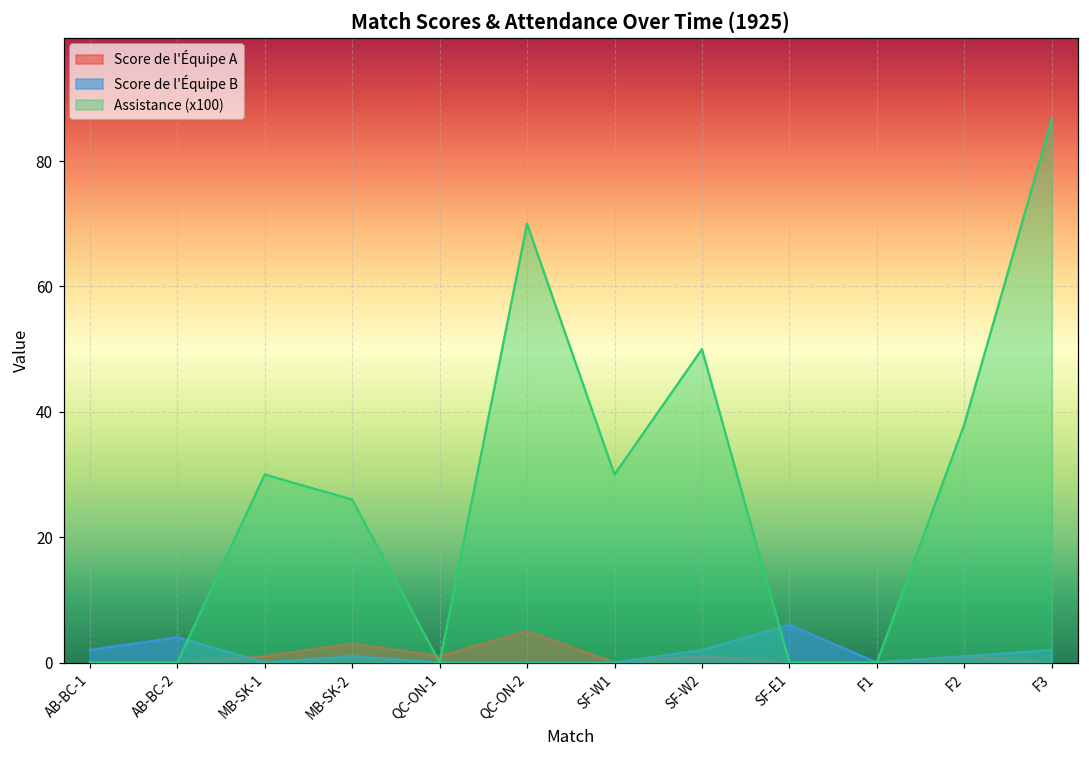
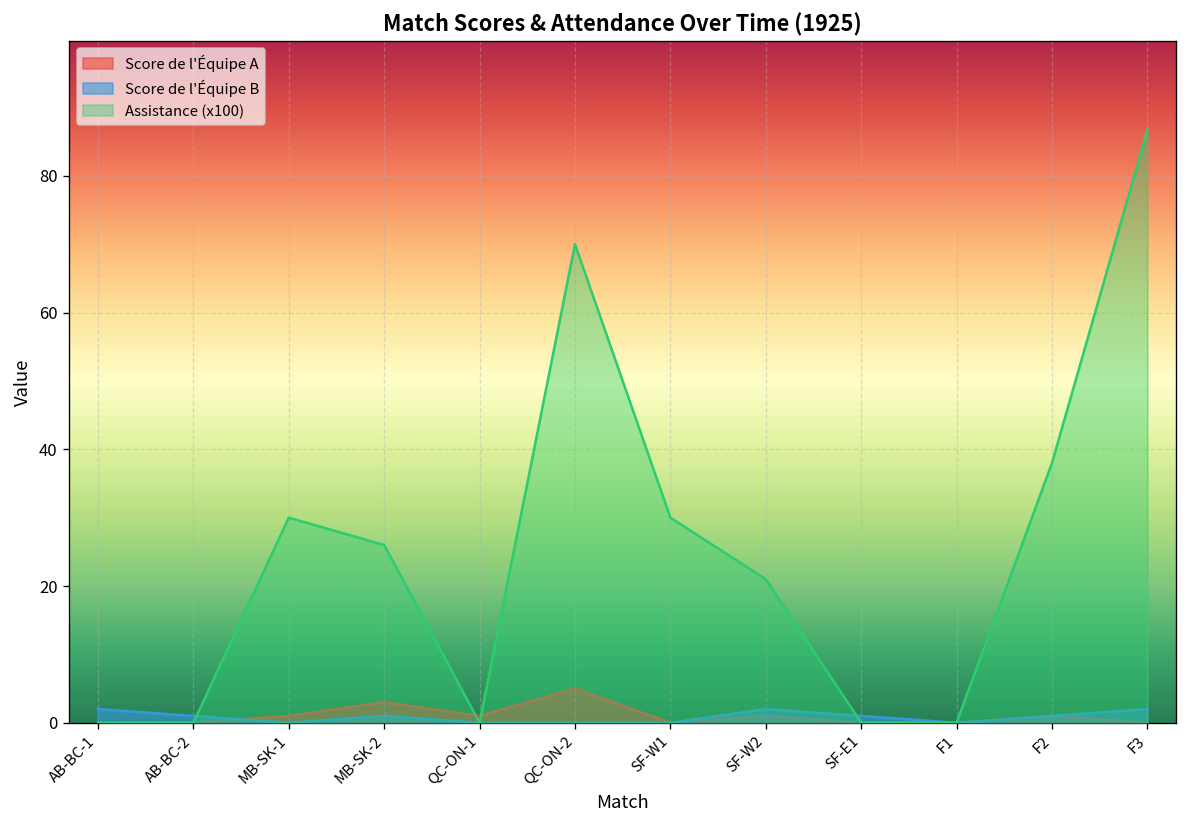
  {
    "Score de l'Équipe A": {
      "MB-SK-1": 1,
      "MB-SK-2": 3,
      "QC-ON-1": 1,
      "QC-ON-2": 5,
      "SF-W2": 1,
      "F3": 0
    },
    "Score de l'Équipe B": {
      "AB-BC-1": 2,
-     "AB-BC-2": 4,
+     "AB-BC-2": 1,
      "MB-SK-1": 0,
      "MB-SK-2": 1,
      "QC-ON-2": 0,
      "SF-W2": 2,
-     "SF-E1": 6,
+     "SF-E1": 1,
      "F3": 2
    },
    "Assistance (x100)": {
      "MB-SK-1": 30,
      "MB-SK-2": 26,
      "QC-ON-2": 70,
      "SF-W1": 30,
-     "SF-W2": 50,
+     "SF-W2": 21,
      "F2": 38,
      "F3": 87
    }
  }
